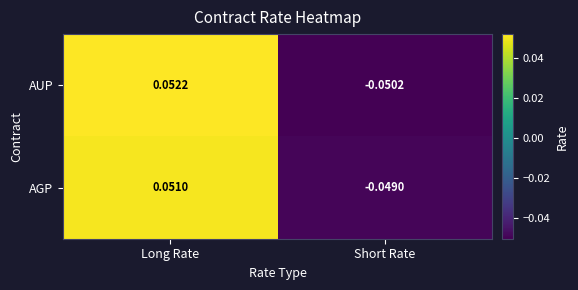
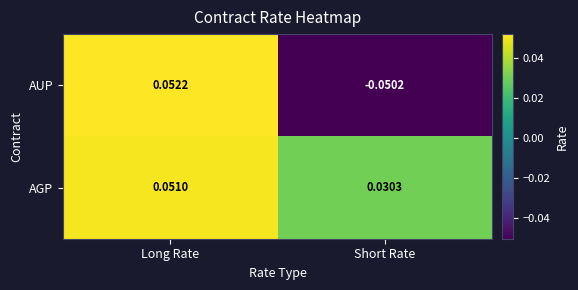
  {
    "AUP": {
      "Long Rate": 0.0522,
      "Short Rate": -0.0502
    },
    "AGP": {
      "Long Rate": 0.0510,
-     "Short Rate": -0.0490
+     "Short Rate": 0.0303
    }
  }
